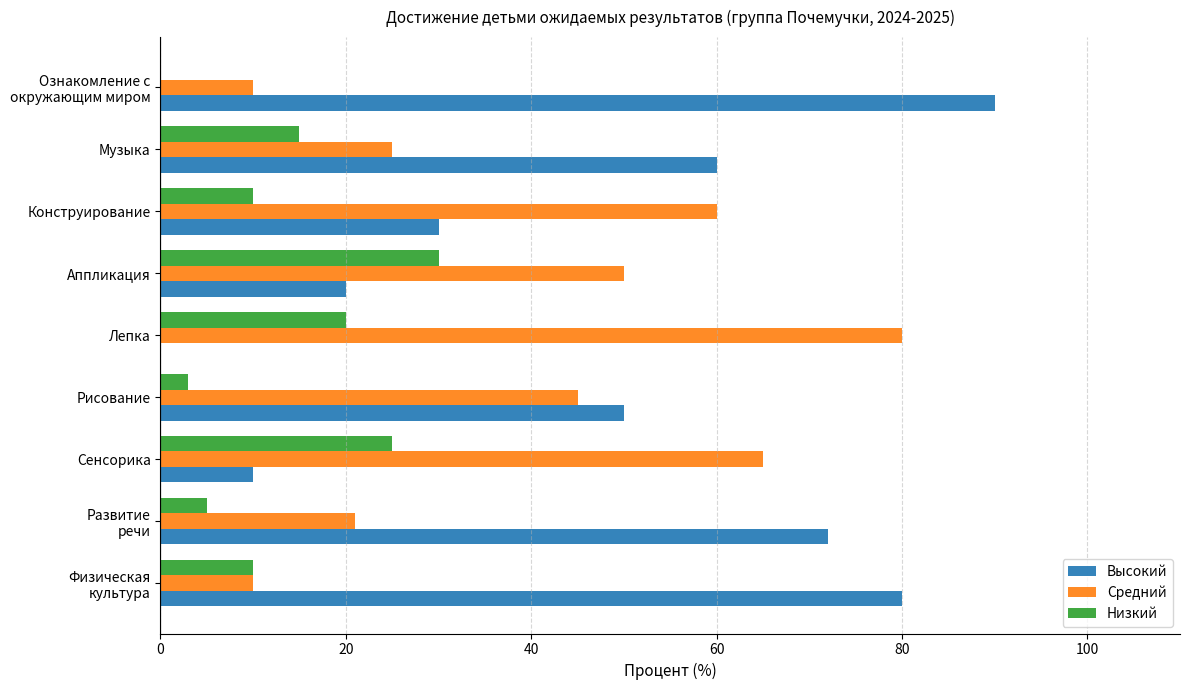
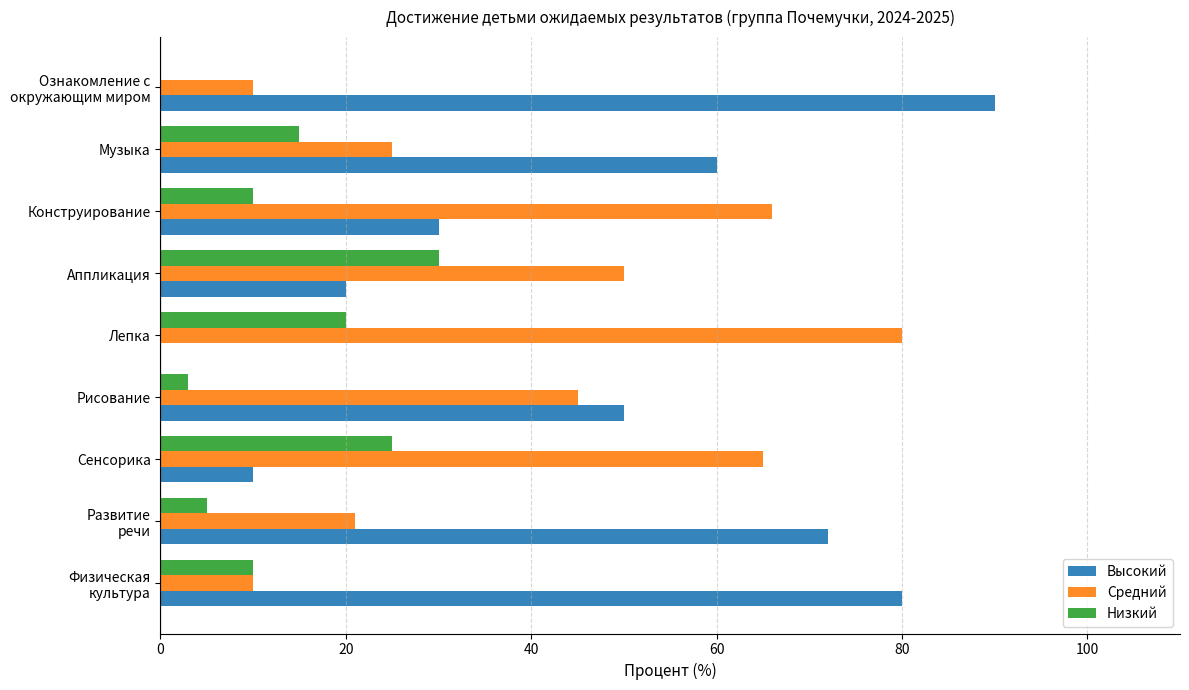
  {
    "Высокий": {
      "Ознакомление с окружающим миром": 90,
      "Музыка": 60,
      "Конструирование": 30,
      "Аппликация": 20,
      "Лепка": 0,
      "Рисование": 50,
      "Сенсорика": 10,
      "Развитие речи": 72,
      "Физическая культура": 80
    },
    "Средний": {
      "Ознакомление с окружающим миром": 10,
      "Музыка": 25,
-     "Конструирование": 60,
+     "Конструирование": 66,
      "Аппликация": 50,
      "Лепка": 80,
      "Рисование": 45,
      "Сенсорика": 65,
      "Развитие речи": 21,
      "Физическая культура": 10
    },
    "Низкий": {
      "Ознакомление с окружающим миром": 0,
      "Музыка": 15,
      "Конструирование": 10,
      "Аппликация": 30,
      "Лепка": 20,
      "Рисование": 3,
      "Сенсорика": 25,
      "Развитие речи": 5,
      "Физическая культура": 10
    }
  }
